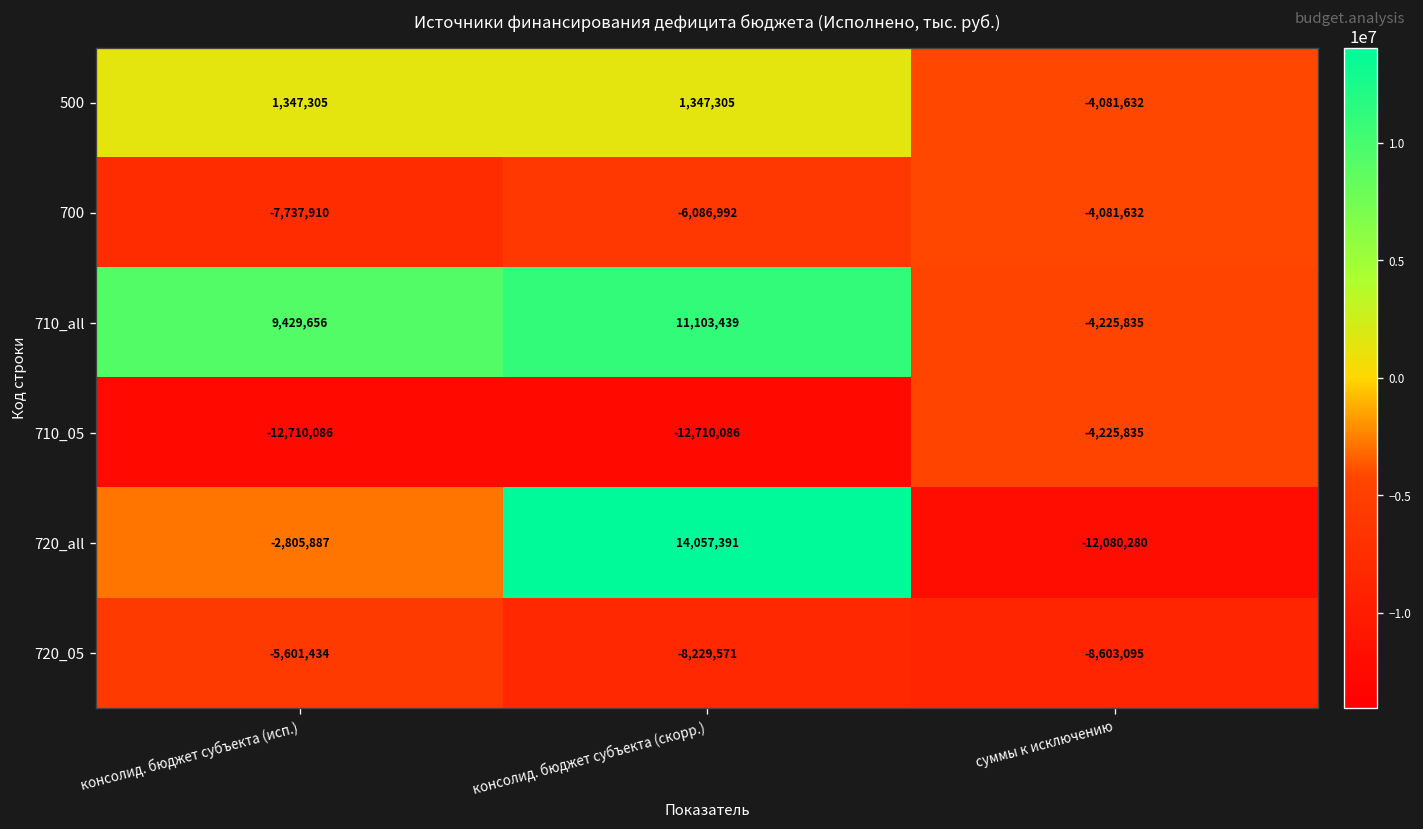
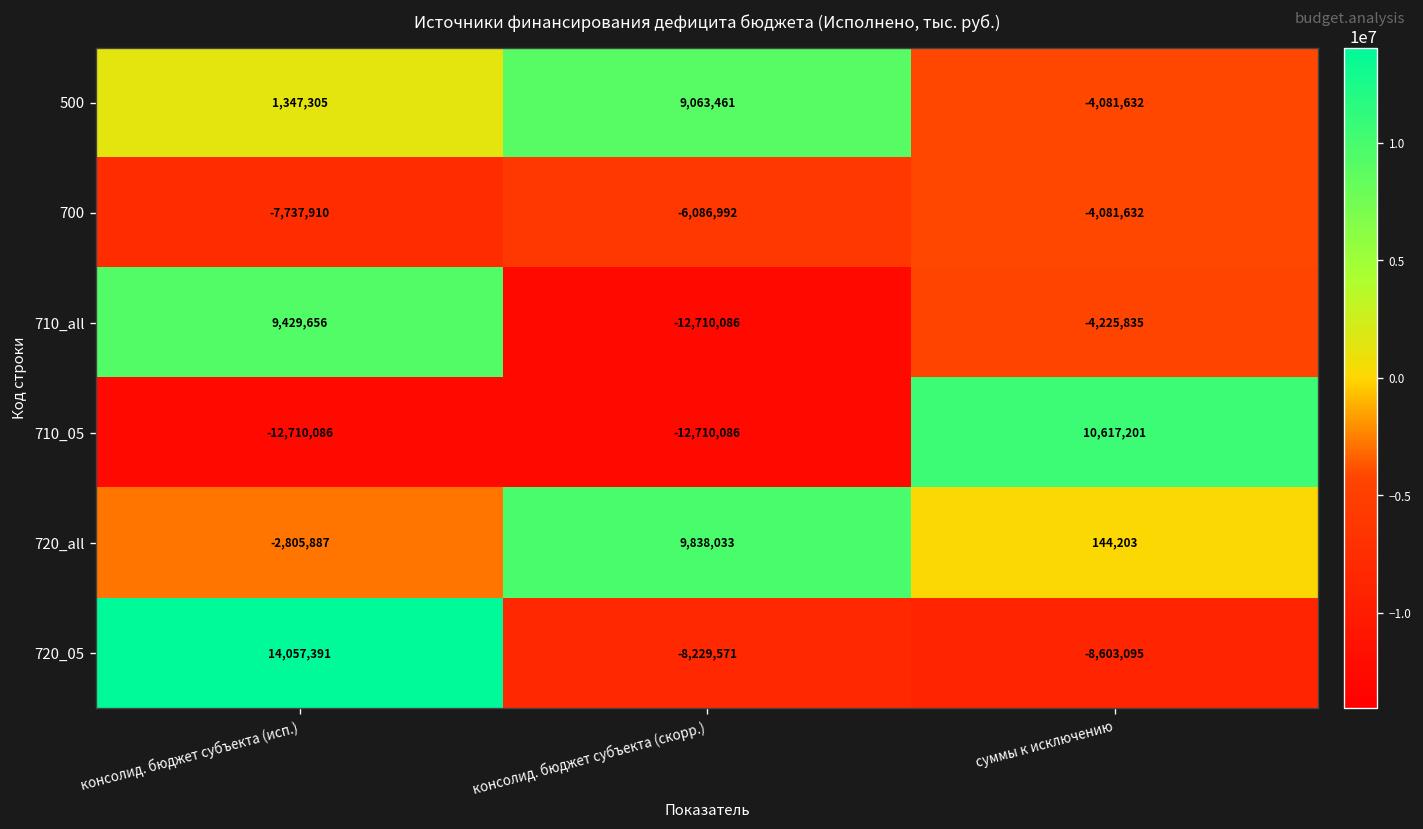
  {
    "500": {
      "консолид. бюджет субъекта (исп.)": "1,347,305",
-     "консолид. бюджет субъекта (скорр.)": "1,347,305",
+     "консолид. бюджет субъекта (скорр.)": "9,063,461",
      "суммы к исключению": "-4,081,632"
    },
    "700": {
      "консолид. бюджет субъекта (исп.)": "-7,737,910",
      "консолид. бюджет субъекта (скорр.)": "-6,086,992",
      "суммы к исключению": "-4,081,632"
    },
    "710_all": {
      "консолид. бюджет субъекта (исп.)": "9,429,656",
-     "консолид. бюджет субъекта (скорр.)": "11,103,439",
+     "консолид. бюджет субъекта (скорр.)": "-12,710,086",
      "суммы к исключению": "-4,225,835"
    },
    "710_05": {
      "консолид. бюджет субъекта (исп.)": "-12,710,086",
      "консолид. бюджет субъекта (скорр.)": "-12,710,086",
-     "суммы к исключению": "-4,225,835"
+     "суммы к исключению": "10,617,201"
    },
    "720_all": {
      "консолид. бюджет субъекта (исп.)": "-2,805,887",
-     "консолид. бюджет субъекта (скорр.)": "14,057,391",
-     "суммы к исключению": "-12,080,280"
+     "консолид. бюджет субъекта (скорр.)": "9,838,033",
+     "суммы к исключению": "144,203"
    },
    "720_05": {
-     "консолид. бюджет субъекта (исп.)": "-5,601,434",
+     "консолид. бюджет субъекта (исп.)": "14,057,391",
      "консолид. бюджет субъекта (скорр.)": "-8,229,571",
      "суммы к исключению": "-8,603,095"
    }
  }
